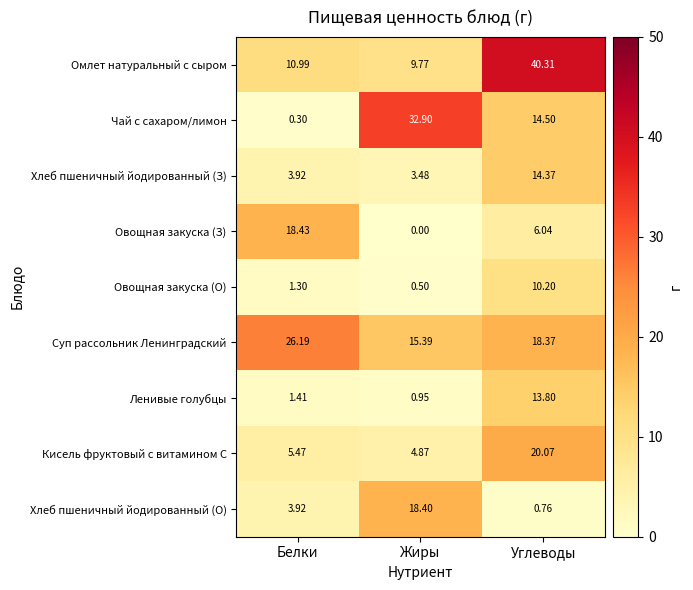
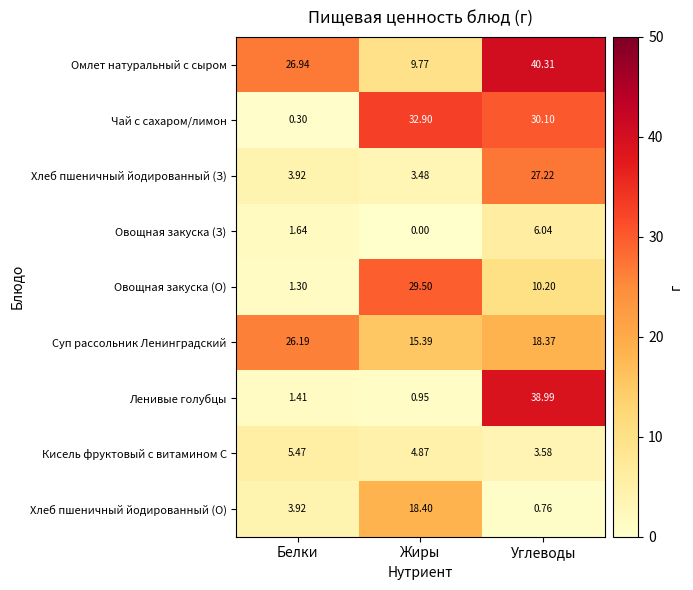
  {
    "Омлет натуральный с сыром": {
-     "Белки": 10.99,
+     "Белки": 26.94,
      "Жиры": 9.77,
      "Углеводы": 40.31
    },
    "Чай с сахаром/лимон": {
      "Белки": 0.30,
      "Жиры": 32.90,
-     "Углеводы": 14.50
+     "Углеводы": 30.10
    },
    "Хлеб пшеничный йодированный (З)": {
      "Белки": 3.92,
      "Жиры": 3.48,
-     "Углеводы": 14.37
+     "Углеводы": 27.22
    },
    "Овощная закуска (З)": {
-     "Белки": 18.43,
+     "Белки": 1.64,
      "Жиры": 0.00,
      "Углеводы": 6.04
    },
    "Овощная закуска (О)": {
      "Белки": 1.30,
-     "Жиры": 0.50,
+     "Жиры": 29.50,
      "Углеводы": 10.20
    },
    "Суп рассольник Ленинградский": {
      "Белки": 26.19,
      "Жиры": 15.39,
      "Углеводы": 18.37
    },
    "Ленивые голубцы": {
      "Белки": 1.41,
      "Жиры": 0.95,
-     "Углеводы": 13.80
+     "Углеводы": 38.99
    },
    "Кисель фруктовый с витамином С": {
      "Белки": 5.47,
      "Жиры": 4.87,
-     "Углеводы": 20.07
+     "Углеводы": 3.58
    },
    "Хлеб пшеничный йодированный (О)": {
      "Белки": 3.92,
      "Жиры": 18.40,
      "Углеводы": 0.76
    }
  }
